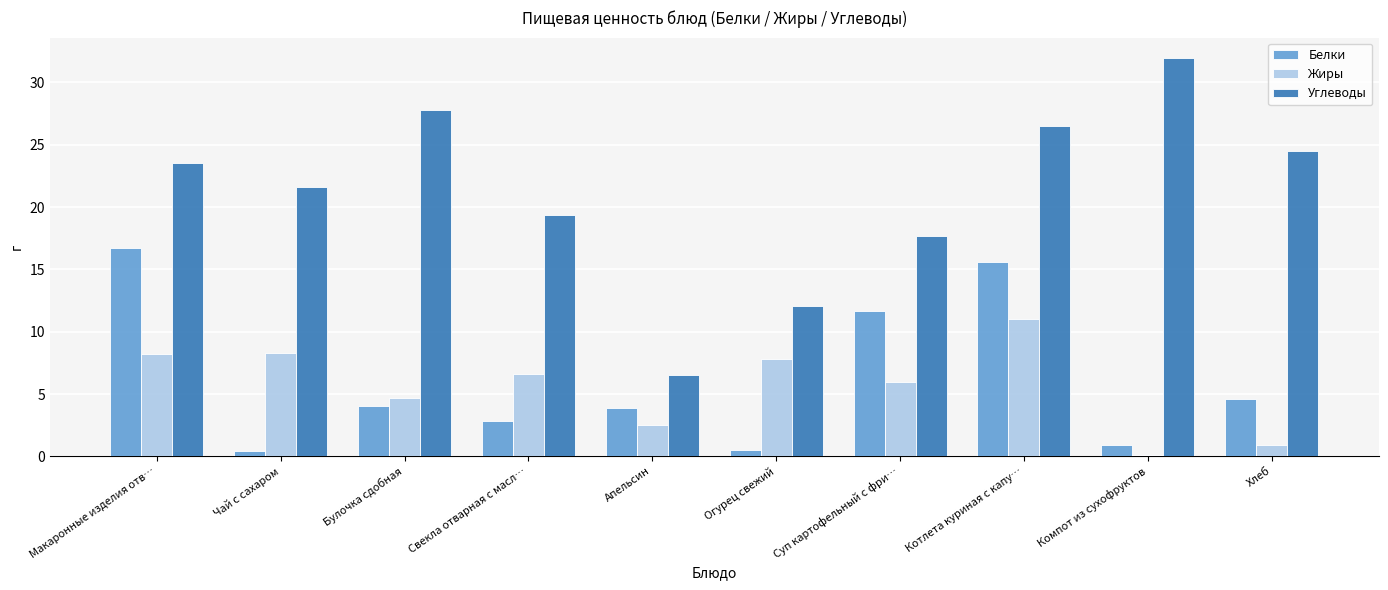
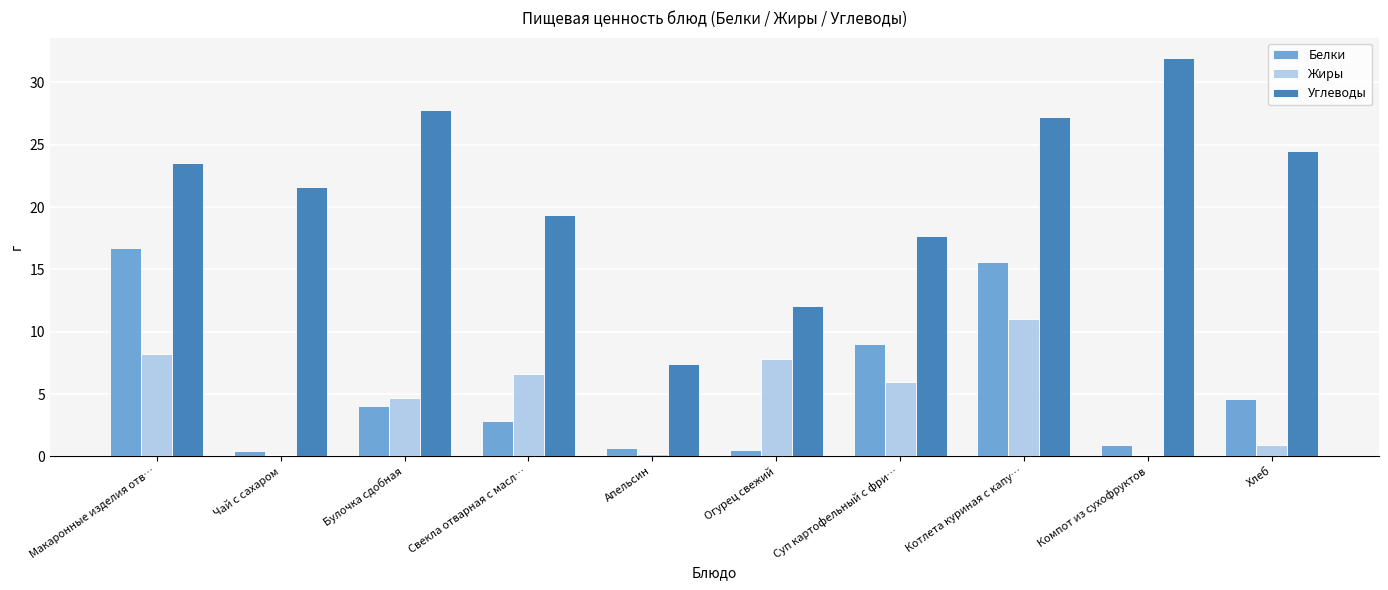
  {
    "Белки": {
      "Макаронные изделия отв…": 16.7,
      "Чай с сахаром": 0.4,
      "Булочка сдобная": 4.0,
      "Свекла отварная с масл…": 2.8,
-     "Апельсин": 3.9,
+     "Апельсин": 0.7,
      "Огурец свежий": 0.5,
-     "Суп картофельный с фри…": 11.7,
+     "Суп картофельный с фри…": 9.0,
      "Котлета куриная с капу…": 15.6,
      "Компот из сухофруктов": 0.9,
      "Хлеб": 4.6
    },
    "Жиры": {
      "Макаронные изделия отв…": 8.2,
-     "Чай с сахаром": 8.3,
+     "Чай с сахаром": 0.1,
      "Булочка сдобная": 4.7,
      "Свекла отварная с масл…": 6.6,
-     "Апельсин": 2.5,
+     "Апельсин": 0.2,
      "Огурец свежий": 7.8,
      "Суп картофельный с фри…": 6.0,
      "Котлета куриная с капу…": 11.0,
      "Хлеб": 0.9
    },
    "Углеводы": {
      "Макаронные изделия отв…": 23.5,
      "Чай с сахаром": 21.6,
      "Булочка сдобная": 27.8,
      "Свекла отварная с масл…": 19.4,
-     "Апельсин": 6.5,
+     "Апельсин": 7.4,
      "Огурец свежий": 12.1,
      "Суп картофельный с фри…": 17.7,
-     "Котлета куриная с капу…": 26.5,
+     "Котлета куриная с капу…": 27.2,
      "Компот из сухофруктов": 32.0,
      "Хлеб": 24.5
    }
  }
